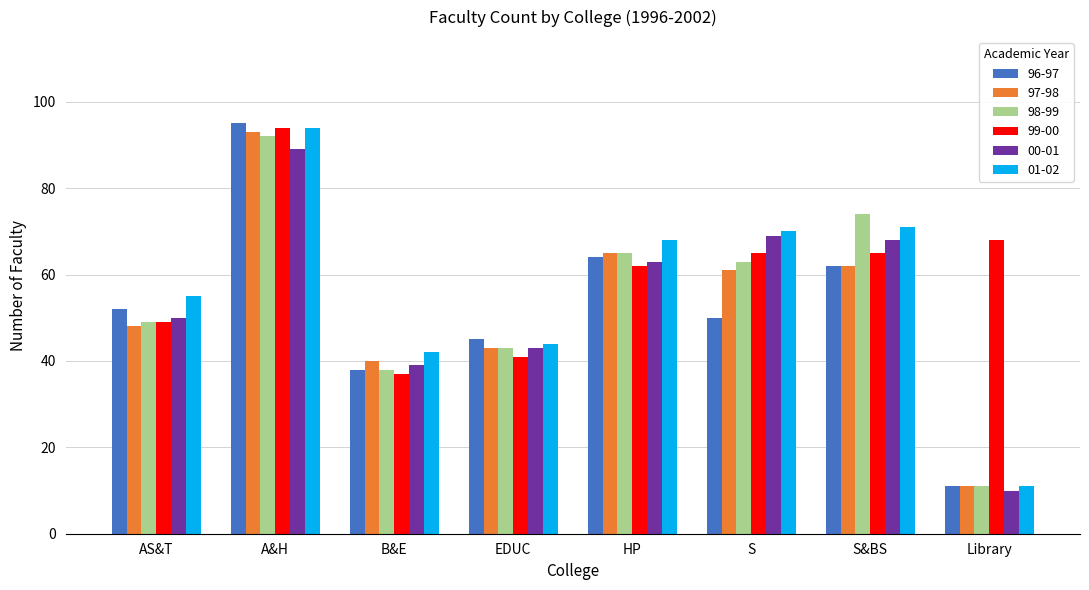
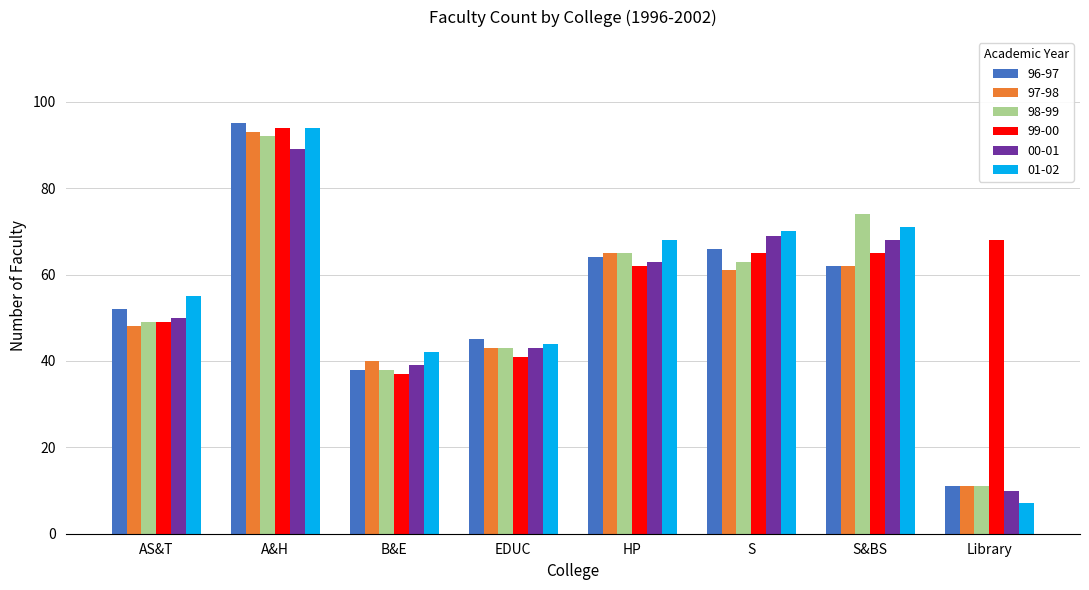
  {
    "96-97": {
      "AS&T": 52,
      "A&H": 95,
      "B&E": 38,
      "EDUC": 45,
      "HP": 64,
-     "S": 50,
+     "S": 66,
      "S&BS": 62,
      "Library": 11
    },
    "97-98": {
      "AS&T": 48,
      "A&H": 93,
      "B&E": 40,
      "EDUC": 43,
      "HP": 65,
      "S": 61,
      "S&BS": 62,
      "Library": 11
    },
    "98-99": {
      "AS&T": 49,
      "A&H": 92,
      "B&E": 38,
      "EDUC": 43,
      "HP": 65,
      "S": 63,
      "S&BS": 74,
      "Library": 11
    },
    "99-00": {
      "AS&T": 49,
      "A&H": 94,
      "B&E": 37,
      "EDUC": 41,
      "HP": 62,
      "S": 65,
      "S&BS": 65,
      "Library": 68
    },
    "00-01": {
      "AS&T": 50,
      "A&H": 89,
      "B&E": 39,
      "EDUC": 43,
      "HP": 63,
      "S": 69,
      "S&BS": 68,
      "Library": 10
    },
    "01-02": {
      "AS&T": 55,
      "A&H": 94,
      "B&E": 42,
      "EDUC": 44,
      "HP": 68,
      "S": 70,
      "S&BS": 71,
-     "Library": 11
+     "Library": 7
    }
  }
